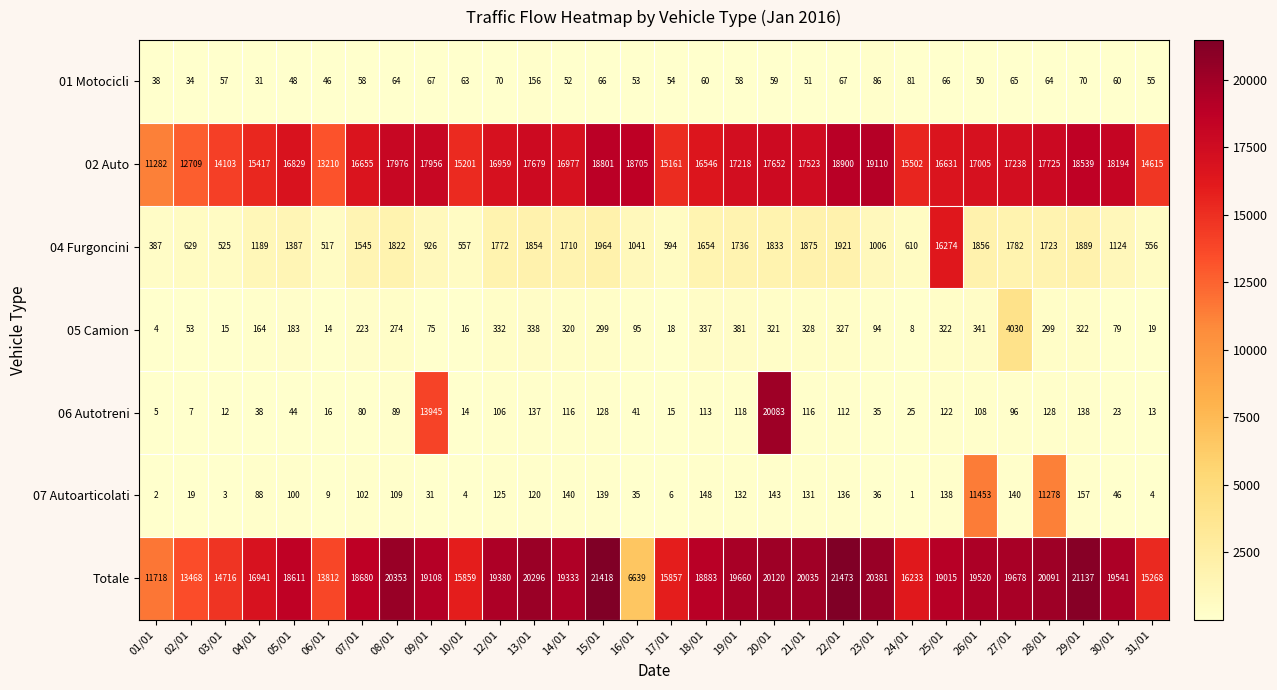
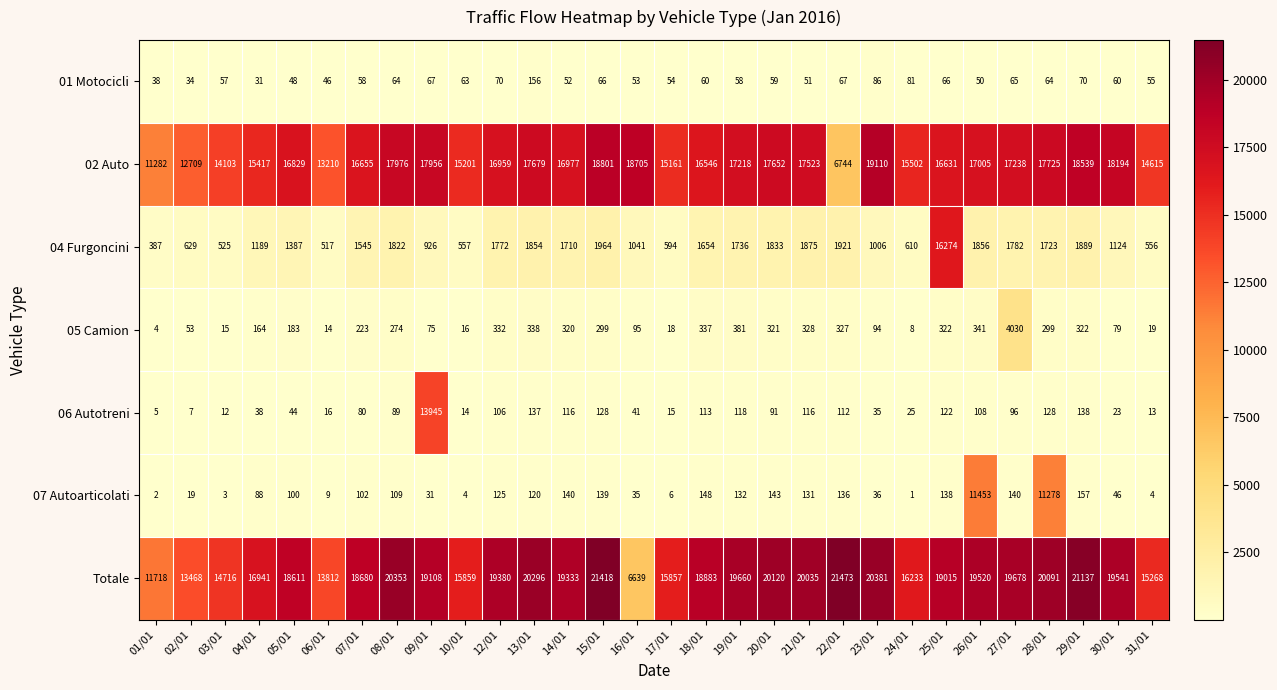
  {
    "02 Auto": {
      "01/01": 11282,
      "02/01": 12709,
      "03/01": 14103,
      "04/01": 15417,
      "05/01": 16829,
      "06/01": 13210,
      "07/01": 16655,
      "08/01": 17976,
      "09/01": 17956,
      "10/01": 15201,
      "12/01": 16959,
      "13/01": 17679,
      "14/01": 16977,
      "15/01": 18801,
      "16/01": 18705,
      "17/01": 15161,
      "18/01": 16546,
      "19/01": 17218,
      "20/01": 17652,
      "21/01": 17523,
-     "22/01": 18900,
+     "22/01": 6744,
      "23/01": 19110,
      "24/01": 15502,
      "25/01": 16631,
      "26/01": 17005,
      "27/01": 17238,
      "28/01": 17725,
      "29/01": 18539,
      "30/01": 18194,
      "31/01": 14615
    },
    "06 Autotreni": {
      "01/01": 5,
      "02/01": 7,
      "03/01": 12,
      "04/01": 38,
      "05/01": 44,
      "06/01": 16,
      "07/01": 80,
      "08/01": 89,
      "09/01": 13945,
      "10/01": 14,
      "12/01": 106,
      "13/01": 137,
      "14/01": 116,
      "15/01": 128,
      "16/01": 41,
      "17/01": 15,
      "18/01": 113,
      "19/01": 118,
-     "20/01": 20083,
+     "20/01": 91,
      "21/01": 116,
      "22/01": 112,
      "23/01": 35,
      "24/01": 25,
      "25/01": 122,
      "26/01": 108,
      "27/01": 96,
      "28/01": 128,
      "29/01": 138,
      "30/01": 23,
      "31/01": 13
    }
  }
